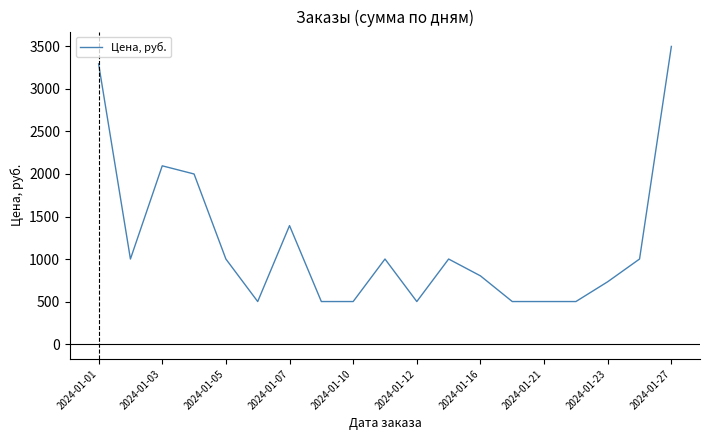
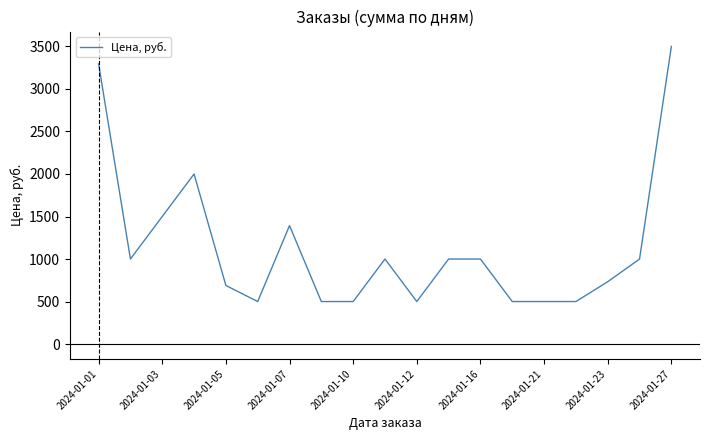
  {
    "2024-01-01": 3300,
-   "2024-01-03": 2100,
-   "2024-01-05": 1000,
+   "2024-01-03": 1500,
+   "2024-01-05": 700,
    "2024-01-07": 1400,
    "2024-01-10": 500,
    "2024-01-12": 500,
-   "2024-01-16": 800,
+   "2024-01-16": 1000,
    "2024-01-21": 500,
    "2024-01-23": 700,
    "2024-01-27": 3500
  }
